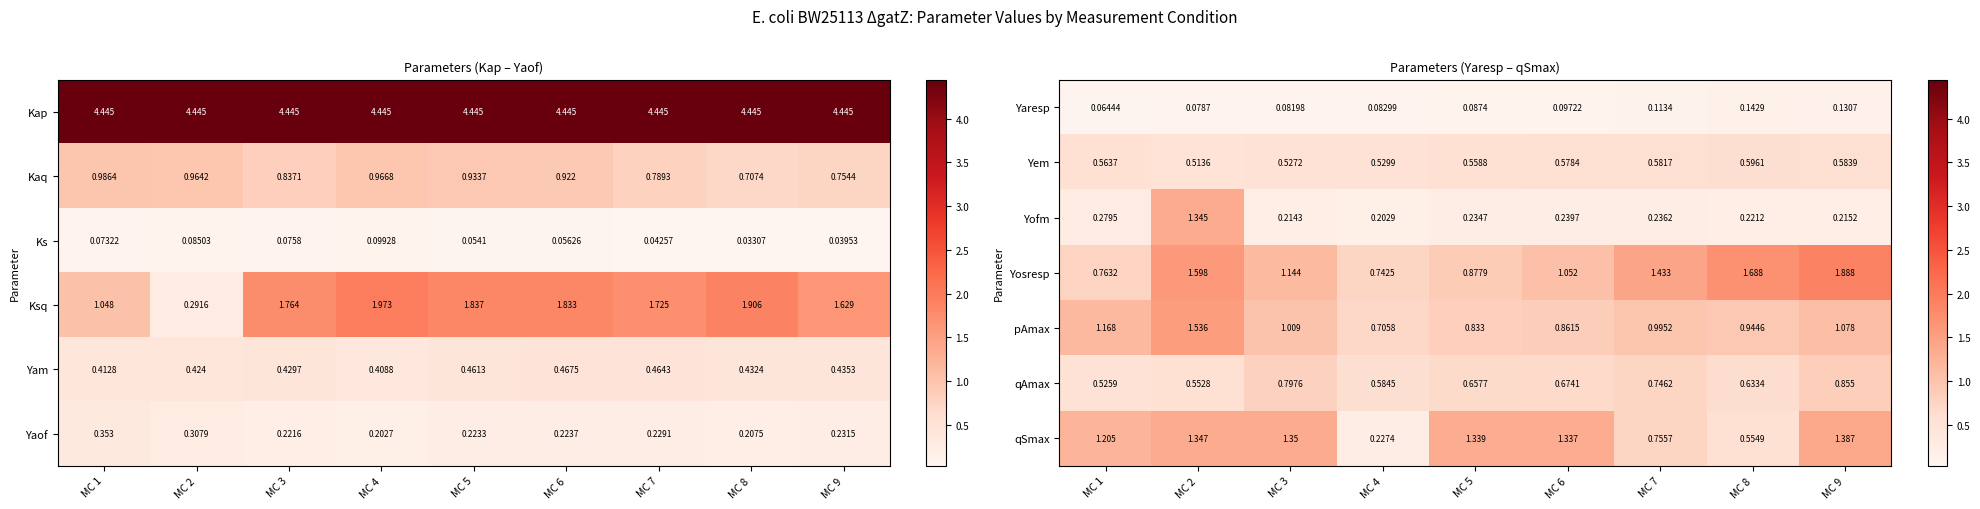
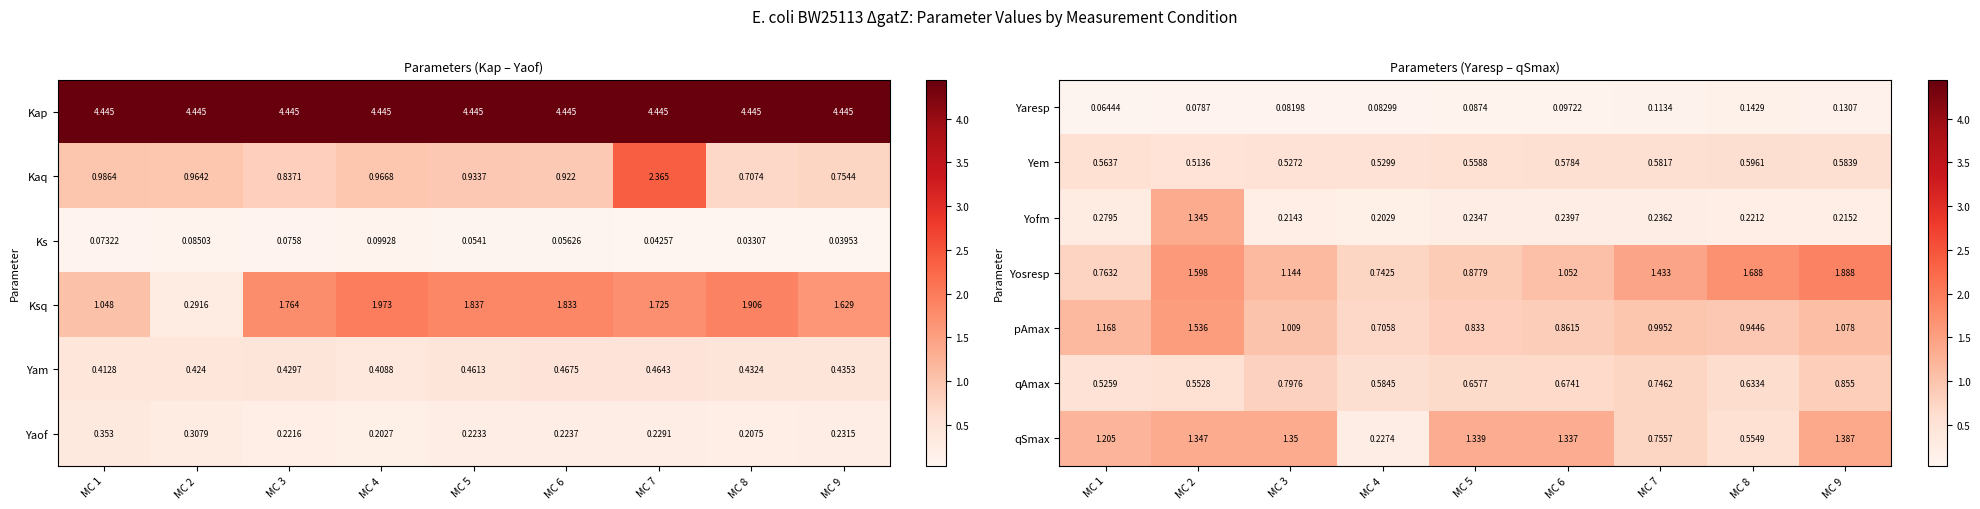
  {
    "Parameters (Kap – Yaof)": {
      "Kap": {
        "MC 1": 4.445,
        "MC 2": 4.445,
        "MC 3": 4.445,
        "MC 4": 4.445,
        "MC 5": 4.445,
        "MC 6": 4.445,
        "MC 7": 4.445,
        "MC 8": 4.445,
        "MC 9": 4.445
      },
      "Kaq": {
        "MC 1": 0.9864,
        "MC 2": 0.9642,
        "MC 3": 0.8371,
        "MC 4": 0.9668,
        "MC 5": 0.9337,
        "MC 6": 0.922,
-       "MC 7": 0.7893,
+       "MC 7": 2.365,
        "MC 8": 0.7074,
        "MC 9": 0.7544
      },
      "Ks": {
        "MC 1": 0.07322,
        "MC 2": 0.08503,
        "MC 3": 0.0758,
        "MC 4": 0.09928,
        "MC 5": 0.0541,
        "MC 6": 0.05626,
        "MC 7": 0.04257,
        "MC 8": 0.03307,
        "MC 9": 0.03953
      },
      "Ksq": {
        "MC 1": 1.048,
        "MC 2": 0.2916,
        "MC 3": 1.764,
        "MC 4": 1.973,
        "MC 5": 1.837,
        "MC 6": 1.833,
        "MC 7": 1.725,
        "MC 8": 1.906,
        "MC 9": 1.629
      },
      "Yam": {
        "MC 1": 0.4128,
        "MC 2": 0.424,
        "MC 3": 0.4297,
        "MC 4": 0.4088,
        "MC 5": 0.4613,
        "MC 6": 0.4675,
        "MC 7": 0.4643,
        "MC 8": 0.4324,
        "MC 9": 0.4353
      },
      "Yaof": {
        "MC 1": 0.353,
        "MC 2": 0.3079,
        "MC 3": 0.2216,
        "MC 4": 0.2027,
        "MC 5": 0.2233,
        "MC 6": 0.2237,
        "MC 7": 0.2291,
        "MC 8": 0.2075,
        "MC 9": 0.2315
      }
    },
    "Parameters (Yaresp – qSmax)": {
      "Yaresp": {
        "MC 1": 0.06444,
        "MC 2": 0.0787,
        "MC 3": 0.08198,
        "MC 4": 0.08299,
        "MC 5": 0.0874,
        "MC 6": 0.09722,
        "MC 7": 0.1134,
        "MC 8": 0.1429,
        "MC 9": 0.1307
      },
      "Yem": {
        "MC 1": 0.5637,
        "MC 2": 0.5136,
        "MC 3": 0.5272,
        "MC 4": 0.5299,
        "MC 5": 0.5588,
        "MC 6": 0.5784,
        "MC 7": 0.5817,
        "MC 8": 0.5961,
        "MC 9": 0.5839
      },
      "Yofm": {
        "MC 1": 0.2795,
        "MC 2": 1.345,
        "MC 3": 0.2143,
        "MC 4": 0.2029,
        "MC 5": 0.2347,
        "MC 6": 0.2397,
        "MC 7": 0.2362,
        "MC 8": 0.2212,
        "MC 9": 0.2152
      },
      "Yosresp": {
        "MC 1": 0.7632,
        "MC 2": 1.598,
        "MC 3": 1.144,
        "MC 4": 0.7425,
        "MC 5": 0.8779,
        "MC 6": 1.052,
        "MC 7": 1.433,
        "MC 8": 1.688,
        "MC 9": 1.888
      },
      "pAmax": {
        "MC 1": 1.168,
        "MC 2": 1.536,
        "MC 3": 1.009,
        "MC 4": 0.7058,
        "MC 5": 0.833,
        "MC 6": 0.8615,
        "MC 7": 0.9952,
        "MC 8": 0.9446,
        "MC 9": 1.078
      },
      "qAmax": {
        "MC 1": 0.5259,
        "MC 2": 0.5528,
        "MC 3": 0.7976,
        "MC 4": 0.5845,
        "MC 5": 0.6577,
        "MC 6": 0.6741,
        "MC 7": 0.7462,
        "MC 8": 0.6334,
        "MC 9": 0.855
      },
      "qSmax": {
        "MC 1": 1.205,
        "MC 2": 1.347,
        "MC 3": 1.35,
        "MC 4": 0.2274,
        "MC 5": 1.339,
        "MC 6": 1.337,
        "MC 7": 0.7557,
        "MC 8": 0.5549,
        "MC 9": 1.387
      }
    }
  }
